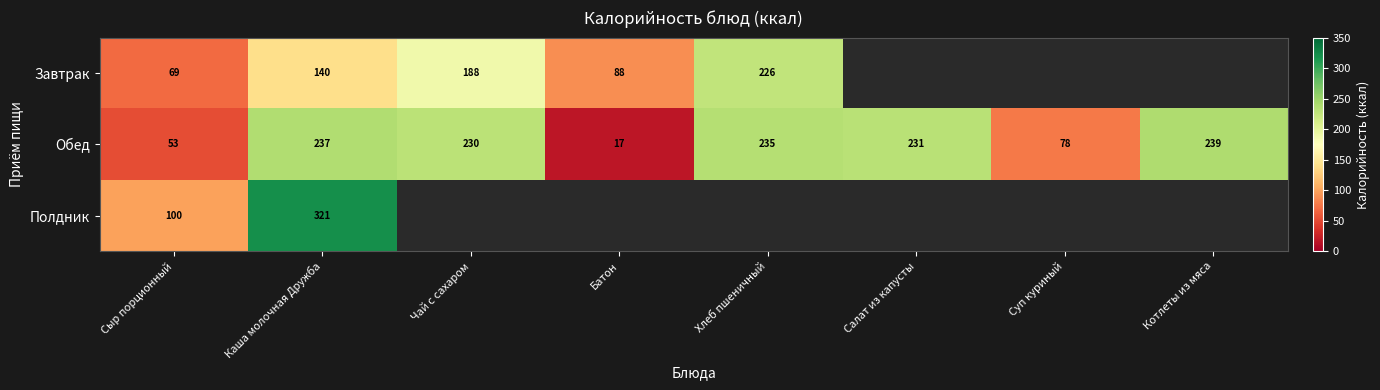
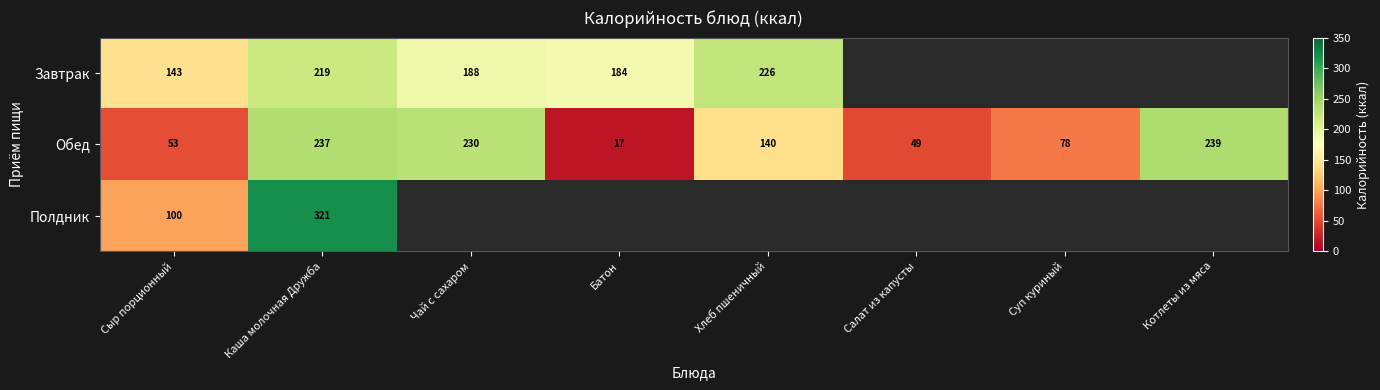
  {
    "Завтрак": {
-     "Сыр порционный": 69,
-     "Каша молочная Дружба": 140,
+     "Сыр порционный": 143,
+     "Каша молочная Дружба": 219,
      "Чай с сахаром": 188,
-     "Батон": 88,
+     "Батон": 184,
      "Хлеб пшеничный": 226
    },
    "Обед": {
      "Сыр порционный": 53,
      "Каша молочная Дружба": 237,
      "Чай с сахаром": 230,
      "Батон": 17,
-     "Хлеб пшеничный": 235,
-     "Салат из капусты": 231,
+     "Хлеб пшеничный": 140,
+     "Салат из капусты": 49,
      "Суп куриный": 78,
      "Котлеты из мяса": 239
    },
    "Полдник": {
      "Сыр порционный": 100,
      "Каша молочная Дружба": 321
    }
  }
